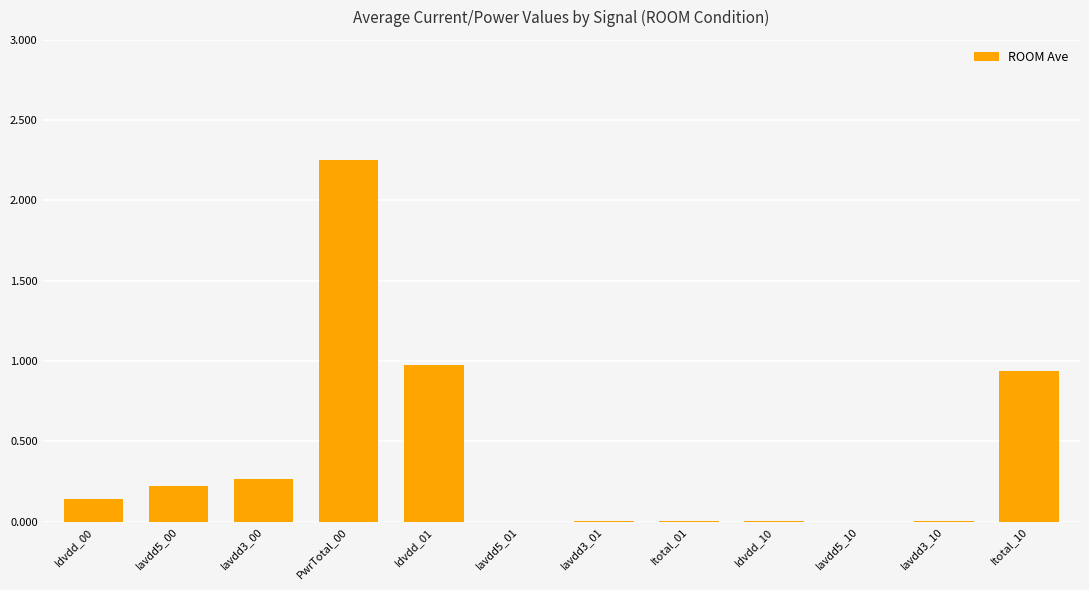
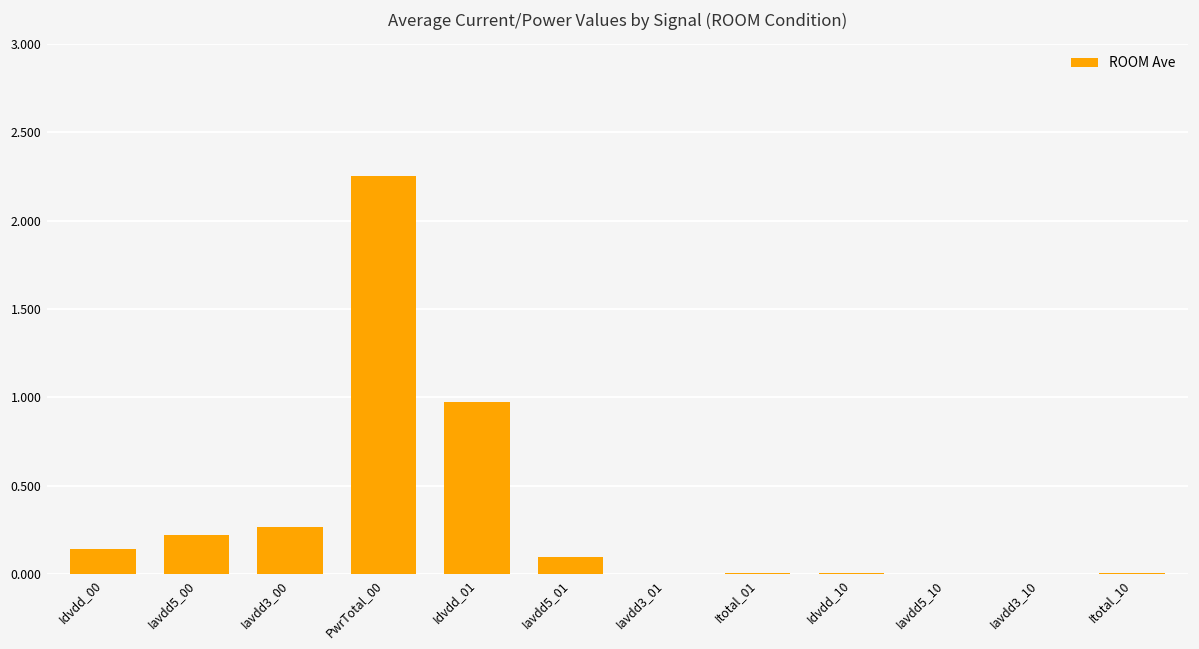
  {
    "Idvdd_00": 0.14,
    "Iavdd5_00": 0.22,
    "Iavdd3_00": 0.27,
    "PwrTotal_00": 2.25,
    "Idvdd_01": 0.97,
-   "Iavdd5_01": 0.00,
-   "Itotal_10": 0.94
+   "Iavdd5_01": 0.10,
+   "Itotal_10": 0.00
  }
